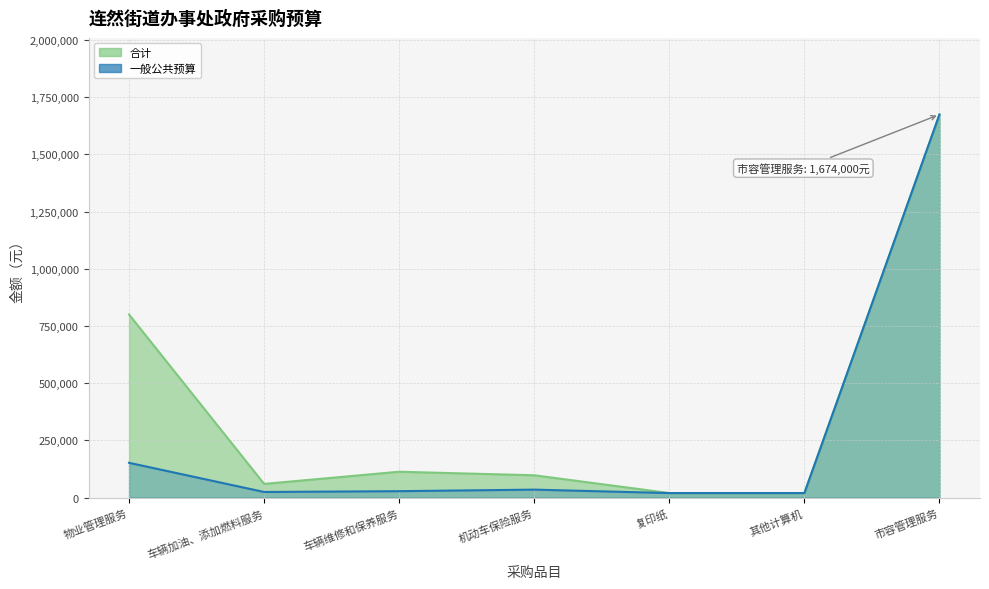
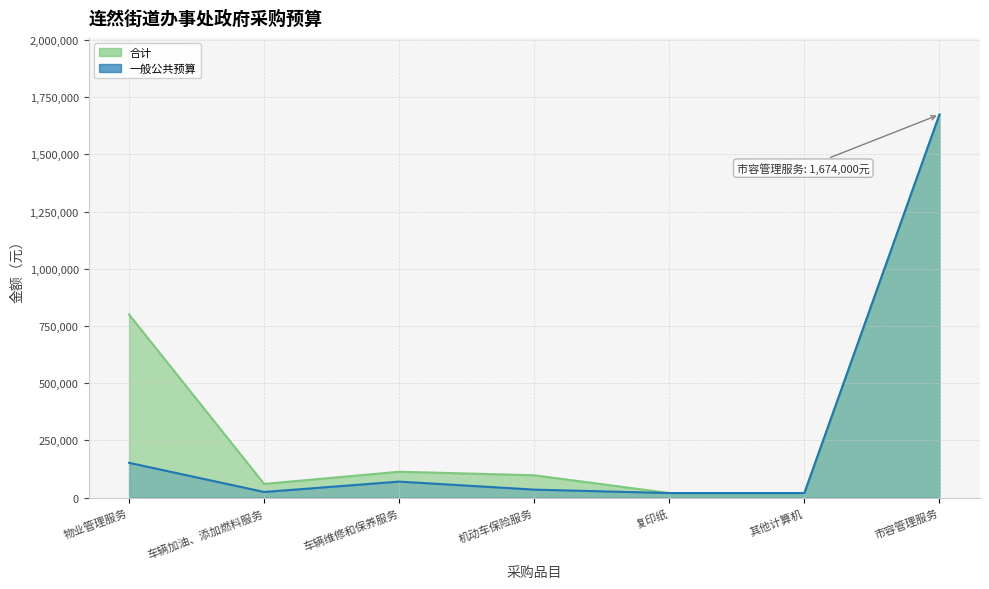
  {
    "合计": {
      "物业管理服务": "800,000",
      "车辆加油、添加燃料服务": "60,000",
      "车辆维修和保养服务": "110,000",
      "机动车保险服务": "100,000"
    },
    "一般公共预算": {
      "物业管理服务": "150,000",
      "车辆加油、添加燃料服务": "20,000",
-     "车辆维修和保养服务": "30,000",
+     "车辆维修和保养服务": "70,000",
      "机动车保险服务": "40,000"
    }
  }
